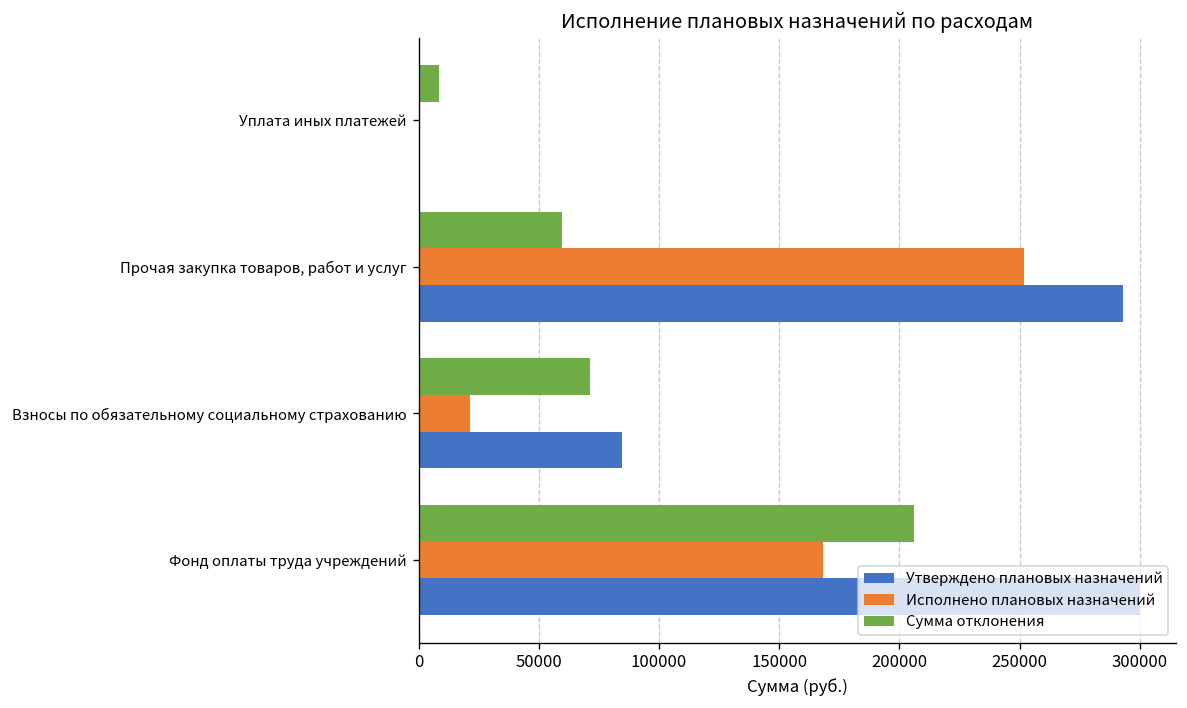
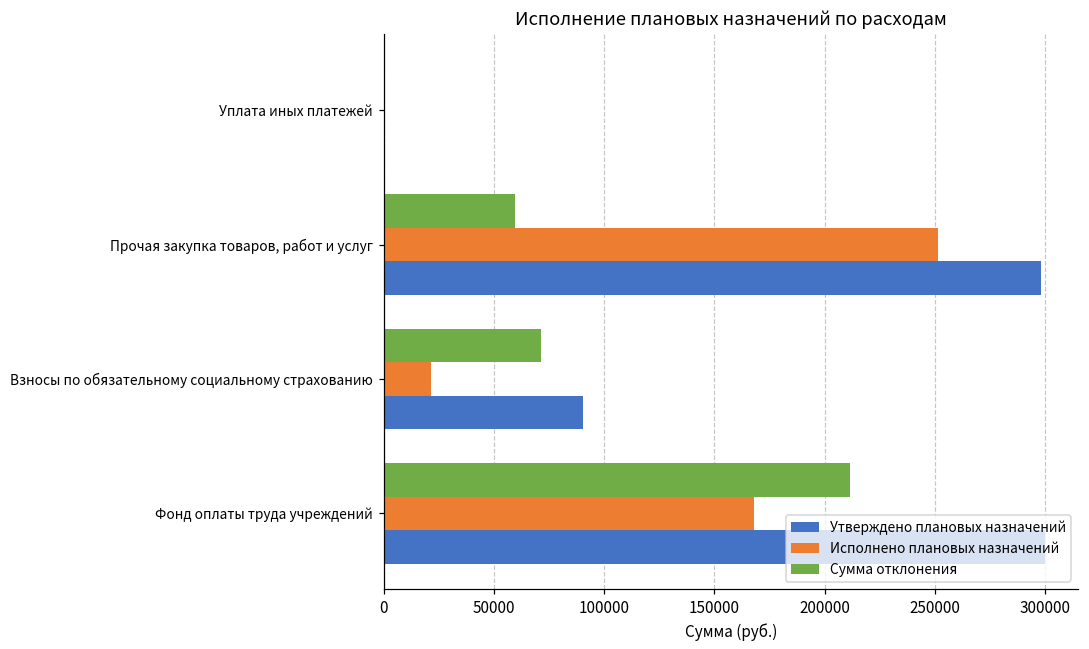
  {
    "Утверждено плановых назначений": {
-     "Прочая закупка товаров, работ и услуг": 293000,
-     "Взносы по обязательному социальному страхованию": 85000
+     "Прочая закупка товаров, работ и услуг": 298000,
+     "Взносы по обязательному социальному страхованию": 91000
    },
    "Исполнено плановых назначений": {
      "Прочая закупка товаров, работ и услуг": 252000,
      "Взносы по обязательному социальному страхованию": 21000,
      "Фонд оплаты труда учреждений": 168000
    },
    "Сумма отклонения": {
-     "Уплата иных платежей": 8000,
+     "Уплата иных платежей": 0,
      "Прочая закупка товаров, работ и услуг": 59000,
      "Взносы по обязательному социальному страхованию": 71000,
-     "Фонд оплаты труда учреждений": 206000
+     "Фонд оплаты труда учреждений": 211000
    }
  }
